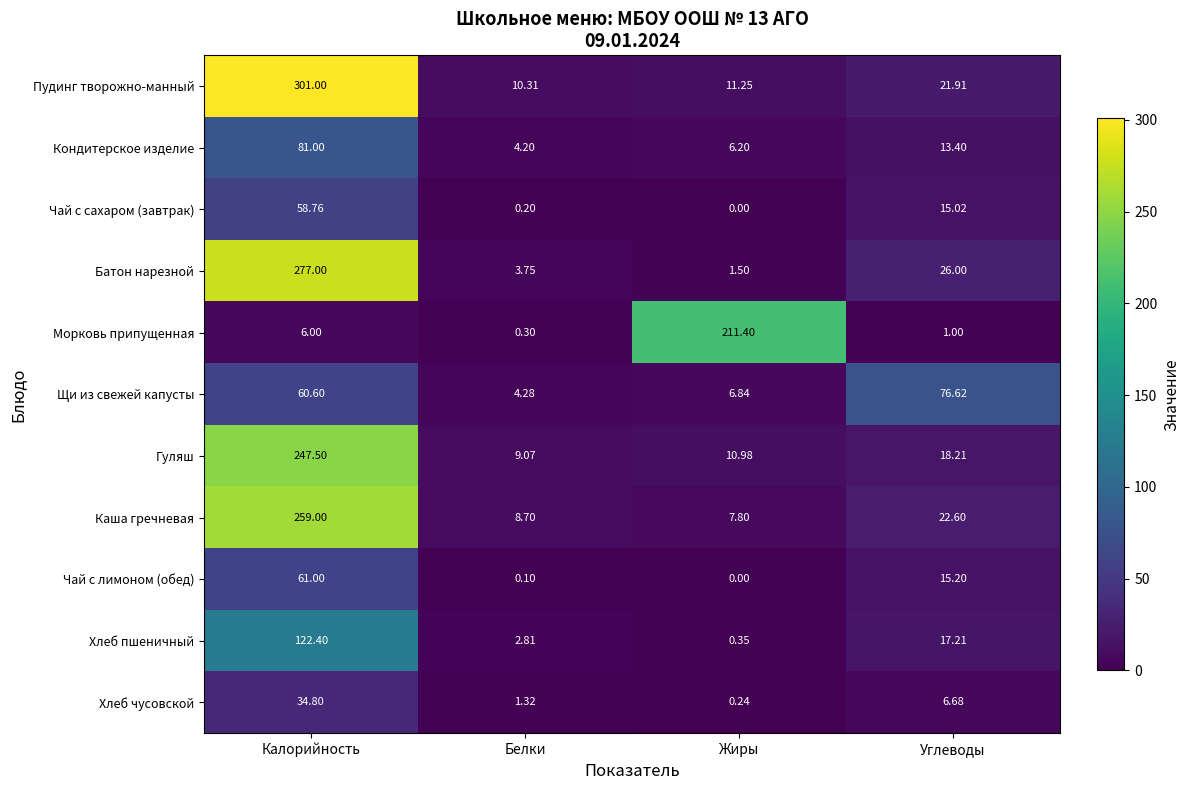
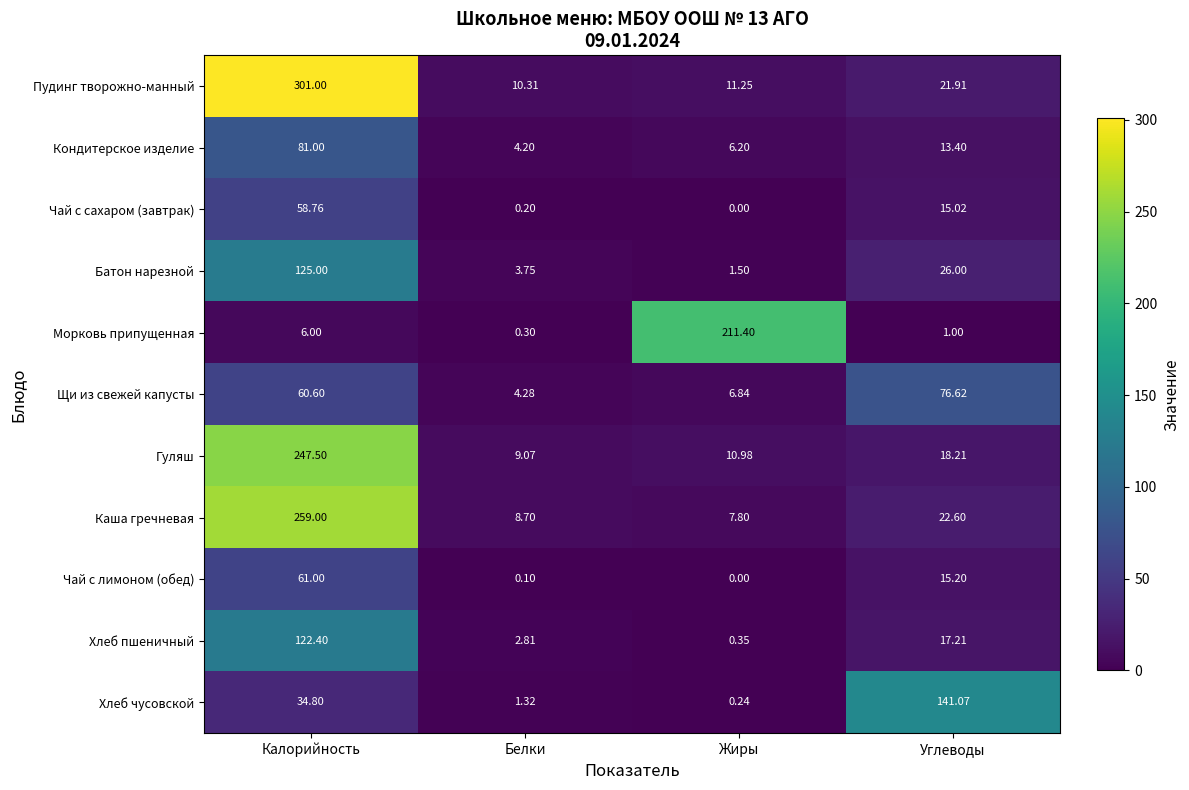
  {
    "Пудинг творожно-манный": {
      "Калорийность": 301.00,
      "Белки": 10.31,
      "Жиры": 11.25,
      "Углеводы": 21.91
    },
    "Кондитерское изделие": {
      "Калорийность": 81.00,
      "Белки": 4.20,
      "Жиры": 6.20,
      "Углеводы": 13.40
    },
    "Чай с сахаром (завтрак)": {
      "Калорийность": 58.76,
      "Белки": 0.20,
      "Жиры": 0.00,
      "Углеводы": 15.02
    },
    "Батон нарезной": {
-     "Калорийность": 277.00,
+     "Калорийность": 125.00,
      "Белки": 3.75,
      "Жиры": 1.50,
      "Углеводы": 26.00
    },
    "Морковь припущенная": {
      "Калорийность": 6.00,
      "Белки": 0.30,
      "Жиры": 211.40,
      "Углеводы": 1.00
    },
    "Щи из свежей капусты": {
      "Калорийность": 60.60,
      "Белки": 4.28,
      "Жиры": 6.84,
      "Углеводы": 76.62
    },
    "Гуляш": {
      "Калорийность": 247.50,
      "Белки": 9.07,
      "Жиры": 10.98,
      "Углеводы": 18.21
    },
    "Каша гречневая": {
      "Калорийность": 259.00,
      "Белки": 8.70,
      "Жиры": 7.80,
      "Углеводы": 22.60
    },
    "Чай с лимоном (обед)": {
      "Калорийность": 61.00,
      "Белки": 0.10,
      "Жиры": 0.00,
      "Углеводы": 15.20
    },
    "Хлеб пшеничный": {
      "Калорийность": 122.40,
      "Белки": 2.81,
      "Жиры": 0.35,
      "Углеводы": 17.21
    },
    "Хлеб чусовской": {
      "Калорийность": 34.80,
      "Белки": 1.32,
      "Жиры": 0.24,
-     "Углеводы": 6.68
+     "Углеводы": 141.07
    }
  }
